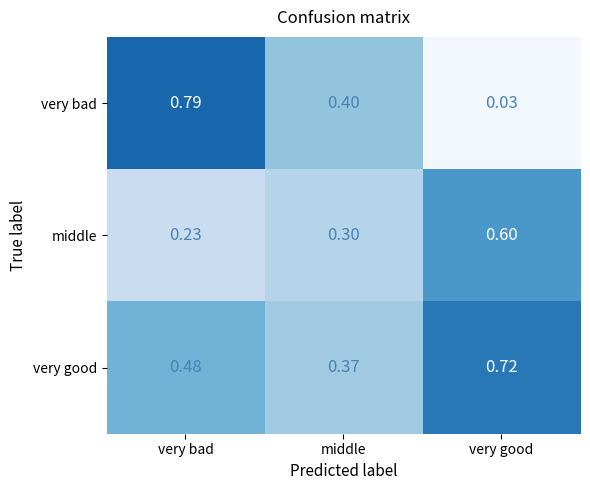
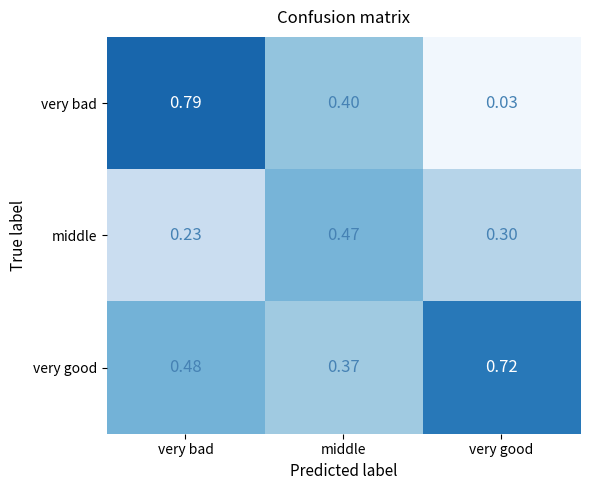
  {
    "very bad": {
      "very bad": 0.79,
      "middle": 0.40,
      "very good": 0.03
    },
    "middle": {
      "very bad": 0.23,
-     "middle": 0.30,
-     "very good": 0.60
+     "middle": 0.47,
+     "very good": 0.30
    },
    "very good": {
      "very bad": 0.48,
      "middle": 0.37,
      "very good": 0.72
    }
  }
